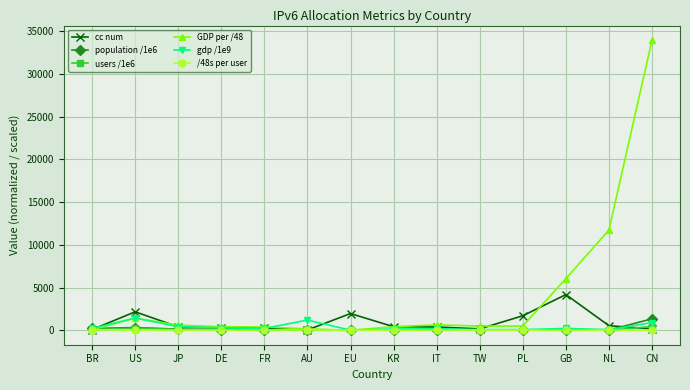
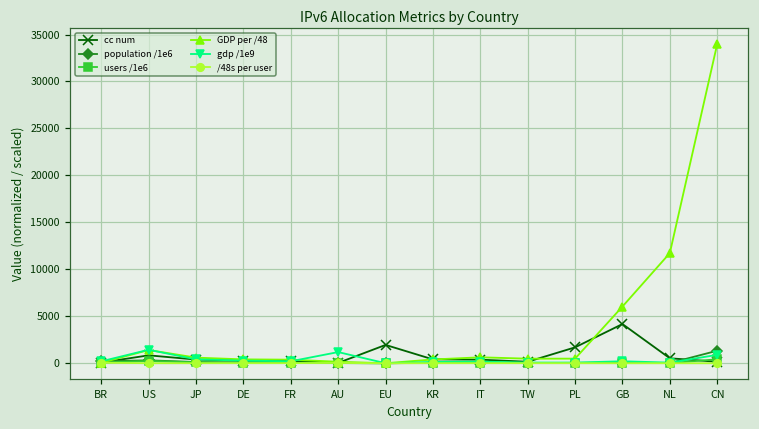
  {
    "cc num": {
-     "US": 2000,
+     "US": 1000,
      "EU": 2000,
      "PL": 2000,
      "GB": 4000,
      "NL": 1000
    },
    "population /1e6": {
      "CN": 1000
    },
    "GDP per /48": {
      "TW": 0,
      "PL": 0,
      "GB": 6000,
      "NL": 12000,
      "CN": 34000
    },
    "gdp /1e9": {
      "AU": 1000,
      "CN": 1000
    }
  }
